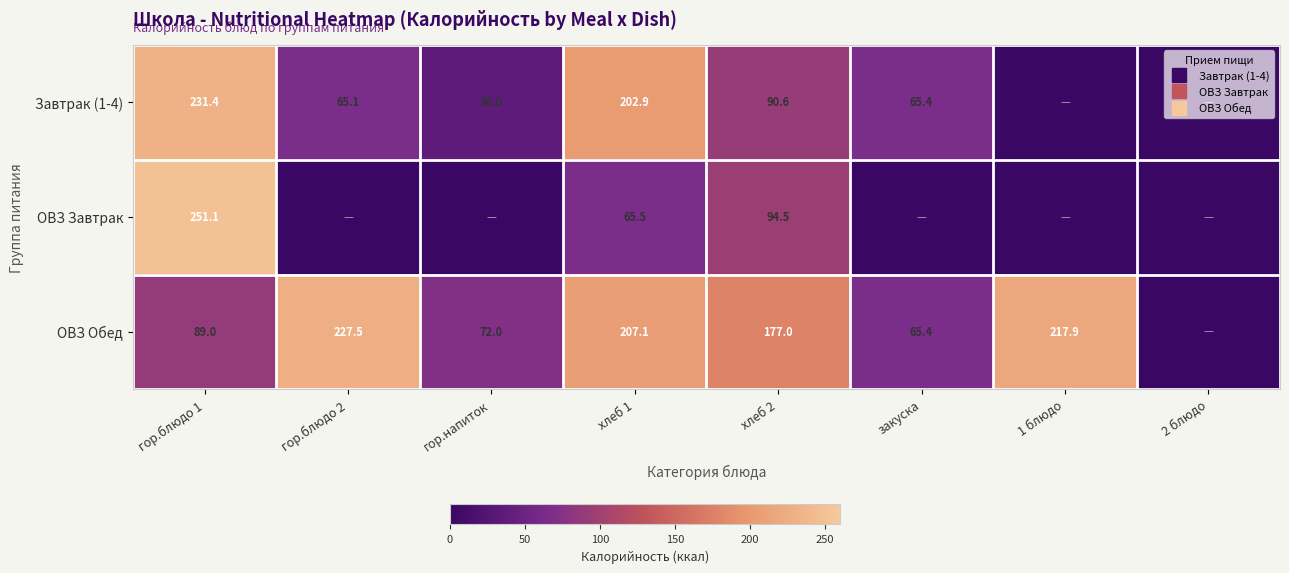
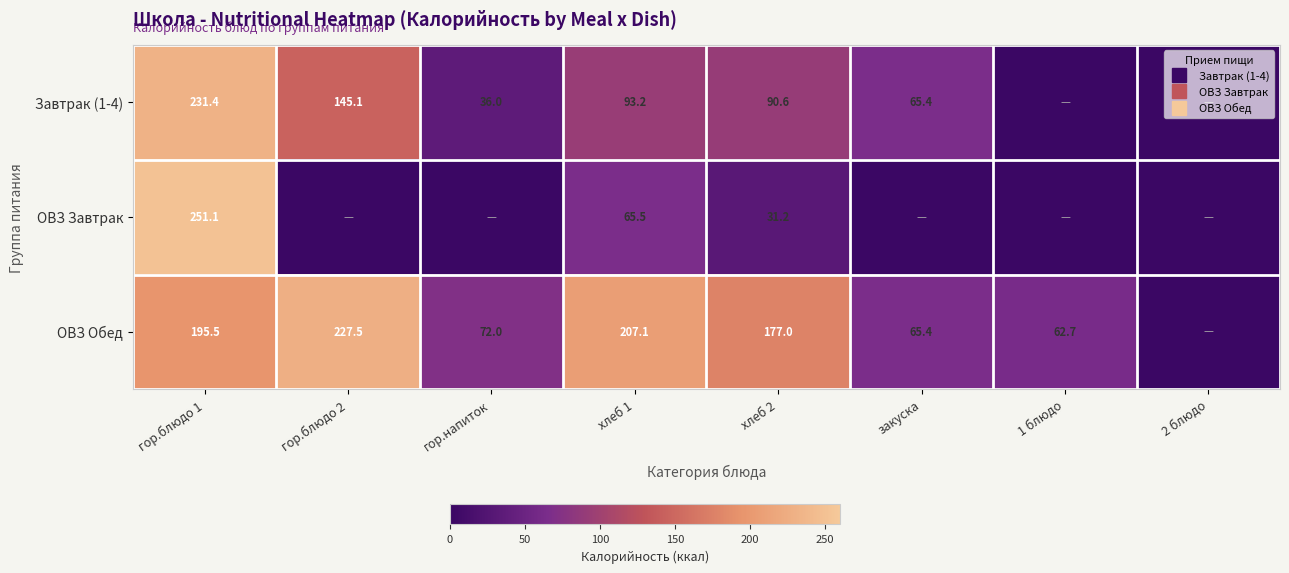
  {
    "Завтрак (1-4)": {
      "гор.блюдо 1": 231.4,
-     "гор.блюдо 2": 65.1,
+     "гор.блюдо 2": 145.1,
      "гор.напиток": 36.0,
-     "хлеб 1": 202.9,
+     "хлеб 1": 93.2,
      "хлеб 2": 90.6,
      "закуска": 65.4
    },
    "ОВЗ Завтрак": {
      "гор.блюдо 1": 251.1,
      "хлеб 1": 65.5,
-     "хлеб 2": 94.5
+     "хлеб 2": 31.2
    },
    "ОВЗ Обед": {
-     "гор.блюдо 1": 89.0,
+     "гор.блюдо 1": 195.5,
      "гор.блюдо 2": 227.5,
      "гор.напиток": 72.0,
      "хлеб 1": 207.1,
      "хлеб 2": 177.0,
      "закуска": 65.4,
-     "1 блюдо": 217.9
+     "1 блюдо": 62.7
    }
  }
